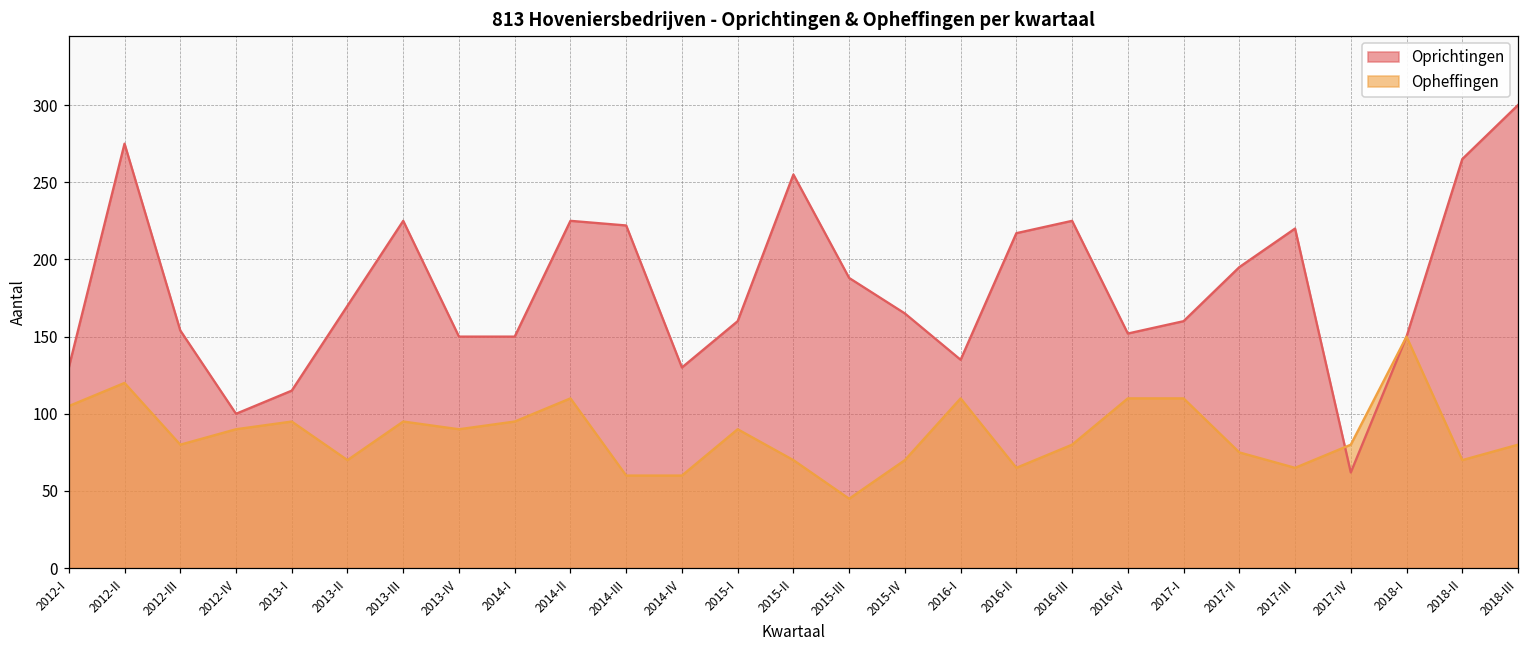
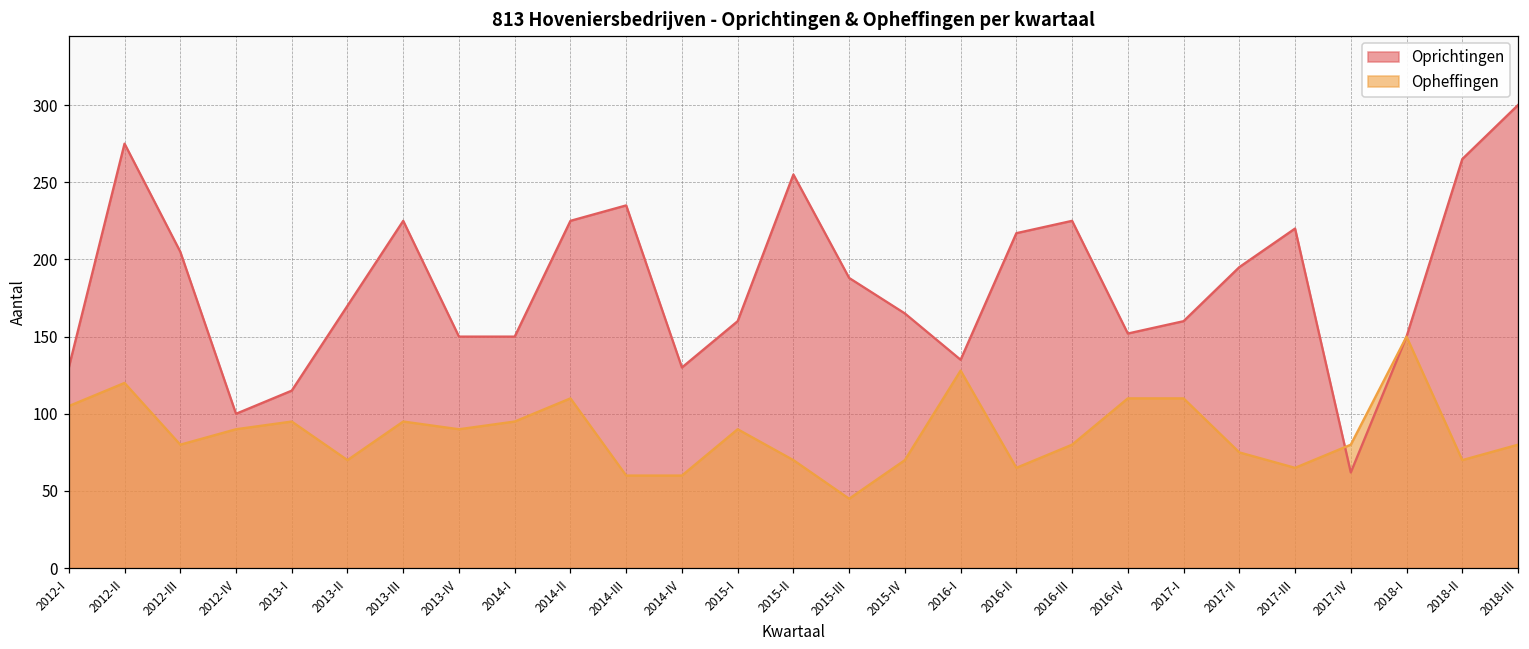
  {
    "Oprichtingen": {
      "2012-I": 130,
      "2012-II": 275,
-     "2012-III": 154,
+     "2012-III": 205,
      "2012-IV": 100,
      "2013-I": 115,
      "2013-II": 170,
      "2013-III": 225,
      "2013-IV": 150,
      "2014-I": 150,
      "2014-II": 225,
-     "2014-III": 222,
+     "2014-III": 235,
      "2014-IV": 130,
      "2015-I": 160,
      "2015-II": 255,
      "2015-III": 188,
      "2015-IV": 165,
      "2016-I": 135,
      "2016-II": 217,
      "2016-III": 225,
      "2016-IV": 152,
      "2017-I": 160,
      "2017-II": 195,
      "2017-III": 220,
      "2017-IV": 62,
      "2018-II": 265,
      "2018-III": 300
    },
    "Opheffingen": {
      "2012-I": 105,
      "2012-II": 120,
      "2012-III": 80,
      "2012-IV": 90,
      "2013-I": 95,
      "2013-II": 70,
      "2013-III": 95,
      "2013-IV": 90,
      "2014-I": 95,
      "2014-II": 110,
      "2014-III": 60,
      "2014-IV": 60,
      "2015-I": 90,
      "2015-II": 70,
      "2015-III": 45,
      "2015-IV": 70,
-     "2016-I": 110,
+     "2016-I": 128,
      "2016-II": 65,
      "2016-III": 80,
      "2016-IV": 110,
      "2017-I": 110,
      "2017-II": 75,
      "2017-III": 65,
      "2017-IV": 80,
      "2018-II": 70,
      "2018-III": 80
    }
  }
